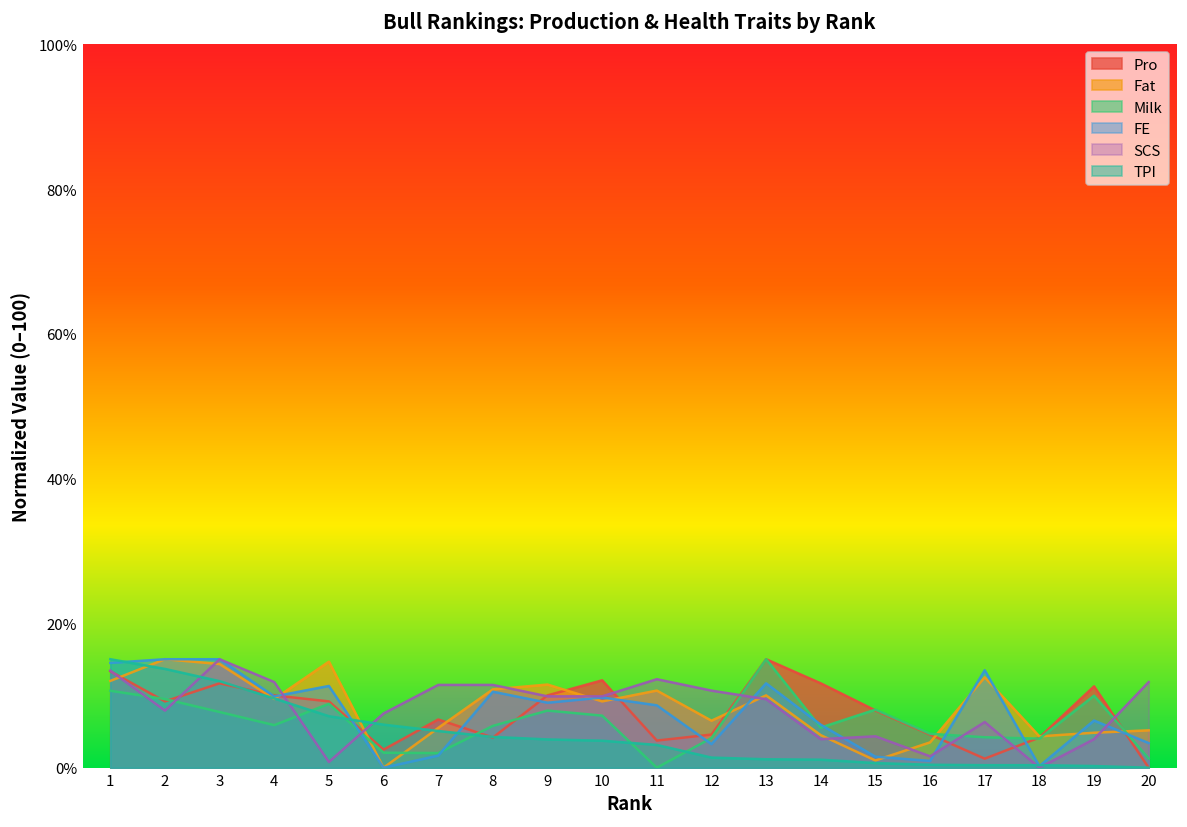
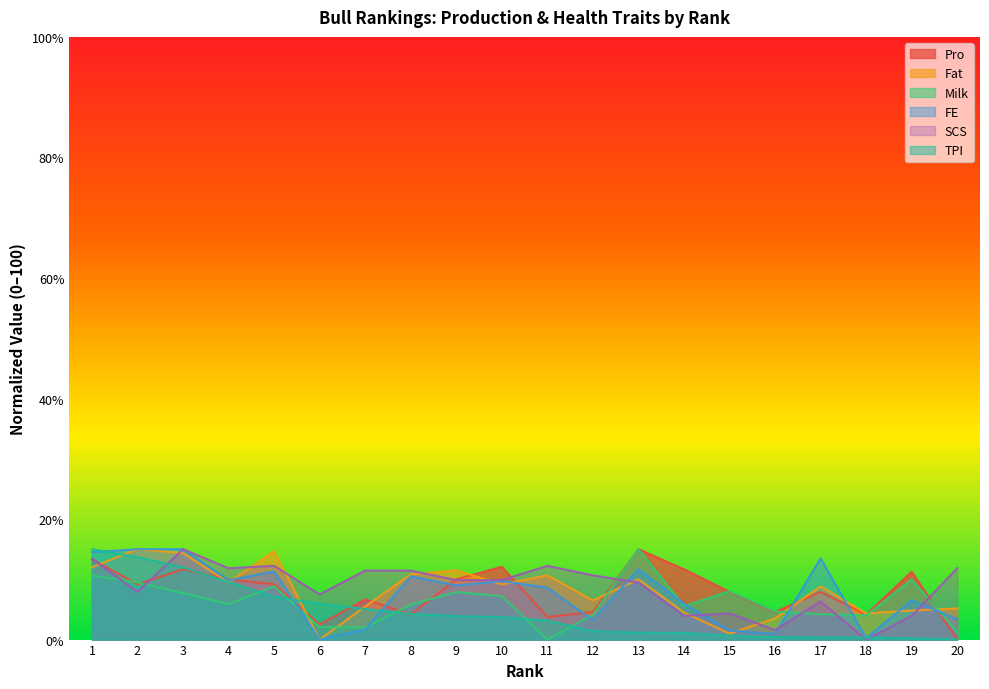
  {
    "Pro": {
      "6": "2%",
      "7": "7%",
      "10": "12%",
      "11": "4%",
      "12": "5%",
      "14": "12%",
-     "17": "1%",
+     "17": "8%",
      "19": "11%"
    },
    "Fat": {
      "1": "12%",
      "3": "14%",
      "5": "15%",
      "7": "5%",
      "9": "12%",
      "10": "9%",
      "11": "11%",
      "12": "7%",
      "13": "10%",
      "14": "5%",
      "16": "3%",
-     "17": "13%",
+     "17": "9%",
      "19": "5%",
      "20": "5%"
    },
    "FE": {
      "1": "14%",
      "5": "11%",
      "9": "9%",
      "11": "9%",
      "12": "3%",
      "13": "12%",
      "15": "2%",
      "16": "1%",
      "17": "13%",
      "19": "7%",
      "20": "3%"
    },
    "SCS": {
      "2": "8%",
      "4": "12%",
-     "5": "1%",
+     "5": "12%",
      "6": "8%",
      "7": "11%",
      "8": "11%",
      "11": "12%",
      "12": "11%",
      "13": "9%",
      "14": "4%",
      "15": "4%",
      "16": "2%",
      "17": "6%",
      "19": "4%",
      "20": "12%"
    }
  }
